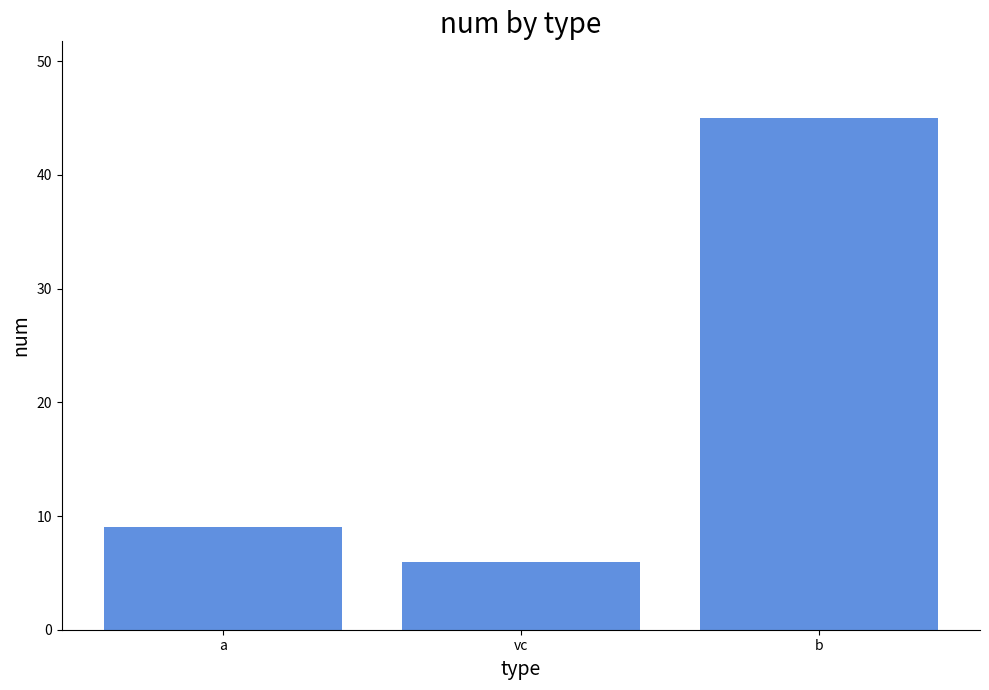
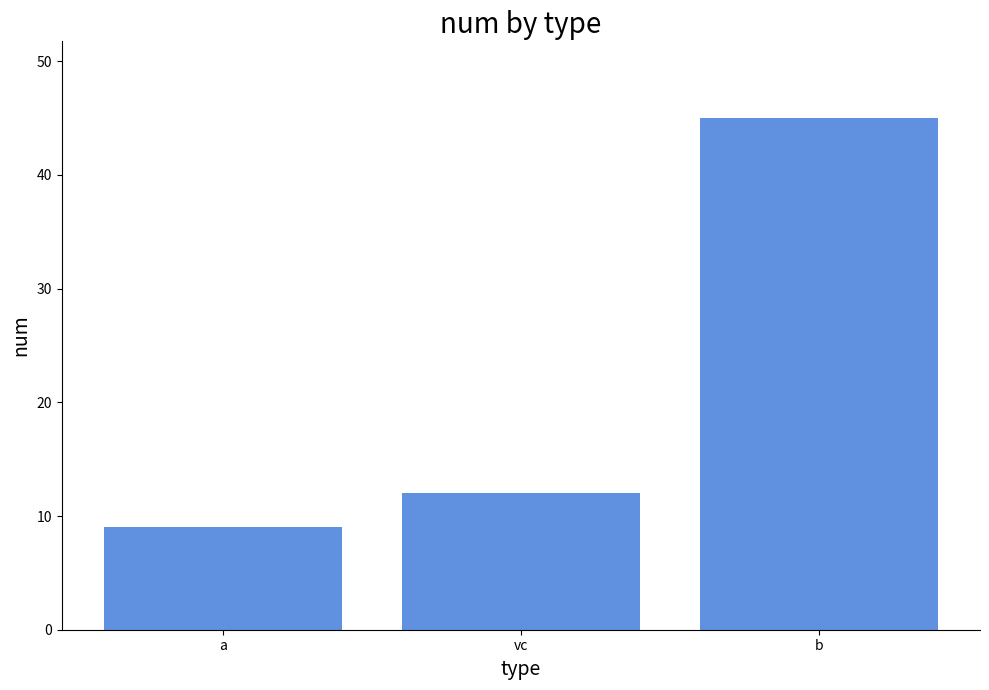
  {
    "a": 9,
-   "vc": 6,
+   "vc": 12,
    "b": 45
  }
